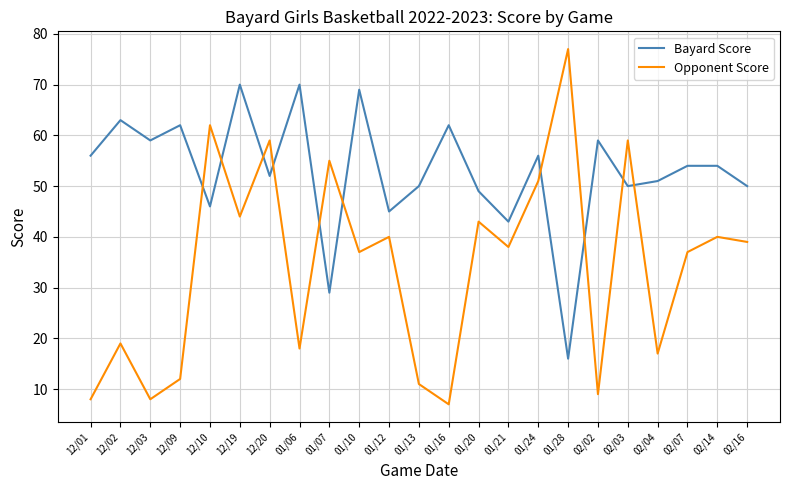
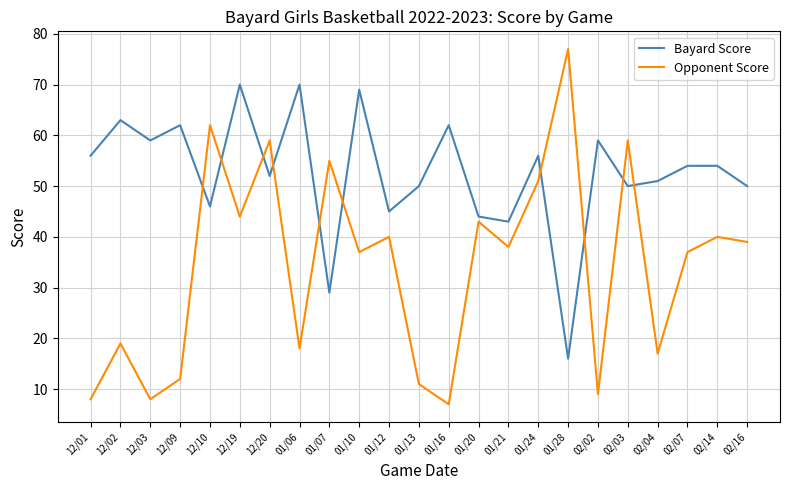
  {
    "Bayard Score": {
      "12/01": 56,
      "12/02": 63,
      "12/03": 59,
      "12/09": 62,
      "12/10": 46,
      "12/19": 70,
      "12/20": 52,
      "01/06": 70,
      "01/07": 29,
      "01/10": 69,
      "01/12": 45,
      "01/13": 50,
      "01/16": 62,
-     "01/20": 49,
+     "01/20": 44,
      "01/21": 43,
      "01/24": 56,
      "01/28": 16,
      "02/02": 59,
      "02/03": 50,
      "02/04": 51,
      "02/07": 54,
      "02/14": 54,
      "02/16": 50
    },
    "Opponent Score": {
      "12/01": 8,
      "12/02": 19,
      "12/03": 8,
      "12/09": 12,
      "12/10": 62,
      "12/19": 44,
      "12/20": 59,
      "01/06": 18,
      "01/07": 55,
      "01/10": 37,
      "01/12": 40,
      "01/13": 11,
      "01/16": 7,
      "01/20": 43,
      "01/21": 38,
      "01/24": 51,
      "01/28": 77,
      "02/02": 9,
      "02/03": 59,
      "02/04": 17,
      "02/07": 37,
      "02/14": 40,
      "02/16": 39
    }
  }
